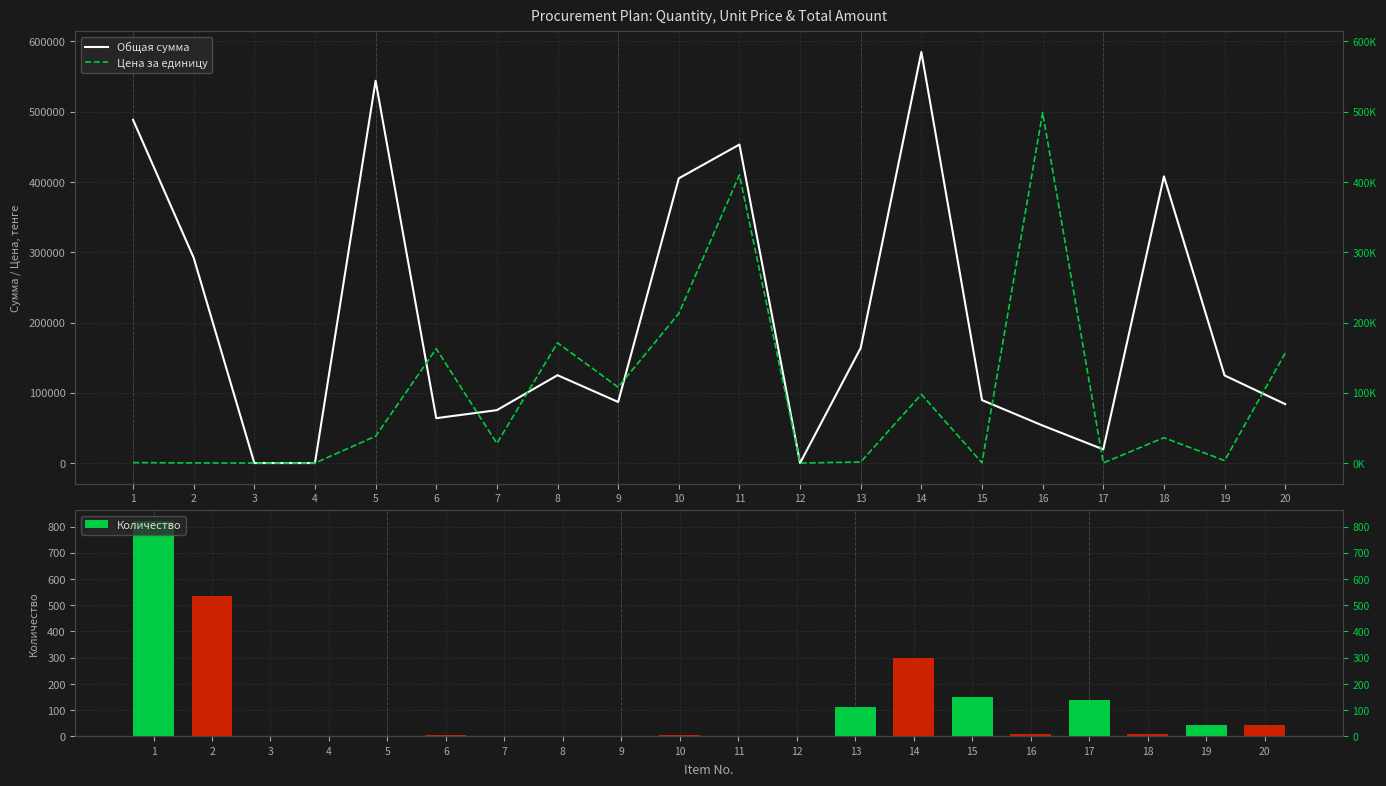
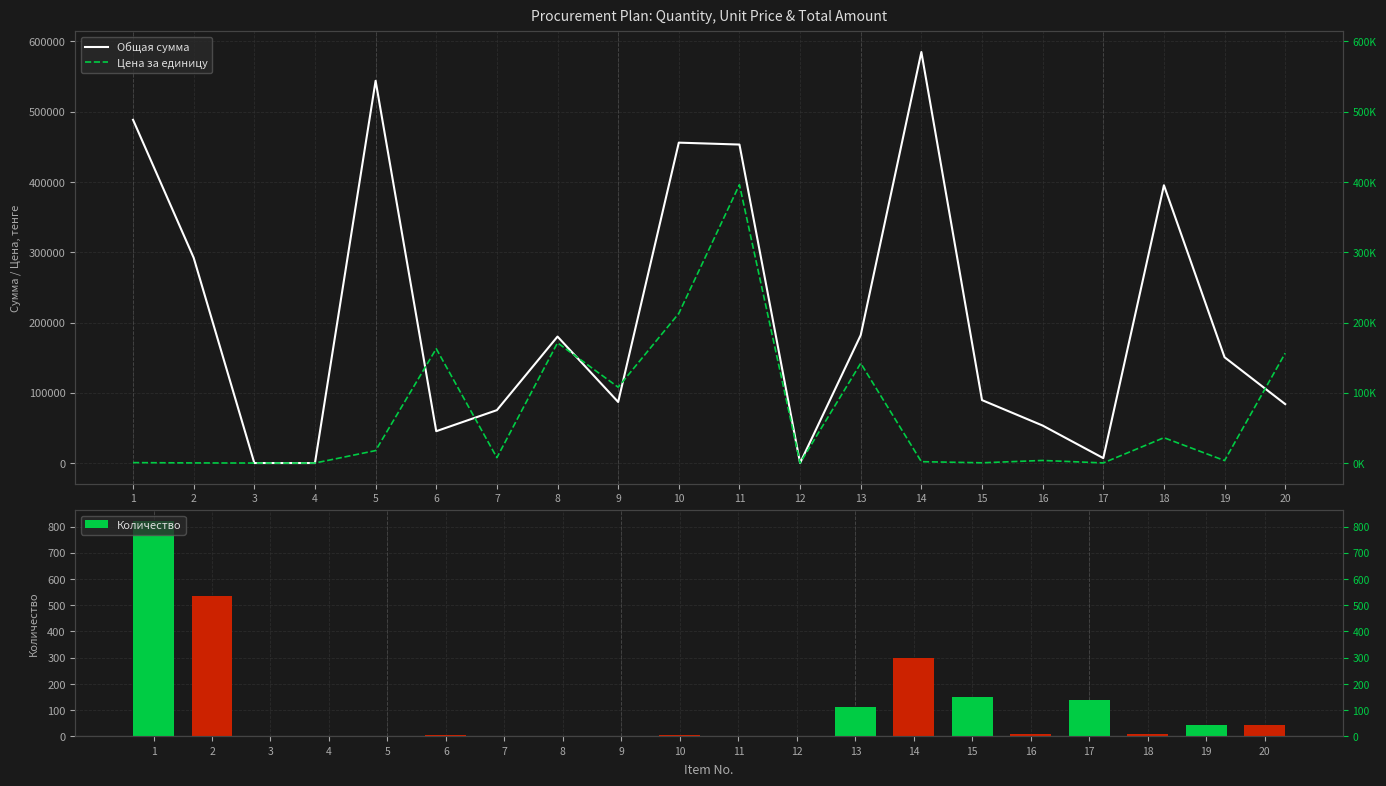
  {
    "Procurement Plan: Quantity, Unit Price & Total Amount": {
      "Общая сумма": {
        "1": 490000,
        "2": 290000,
        "5": 540000,
-       "6": 60000,
+       "6": 50000,
        "7": 80000,
-       "8": 130000,
+       "8": 180000,
        "9": 90000,
-       "10": 410000,
+       "10": 460000,
        "11": 450000,
-       "13": 160000,
+       "13": 180000,
        "14": 590000,
        "15": 90000,
        "16": 50000,
-       "17": 20000,
-       "18": 410000,
-       "19": 120000,
+       "17": 10000,
+       "18": 400000,
+       "19": 150000,
        "20": 80000
      },
      "Цена за единицу": {
        "1": 0,
        "2": 0,
-       "5": 40000,
+       "5": 20000,
        "6": 160000,
-       "7": 30000,
+       "7": 10000,
        "8": 170000,
        "9": 110000,
        "10": 210000,
-       "11": 410000,
-       "13": 0,
-       "14": 100000,
+       "11": 400000,
+       "13": 140000,
+       "14": 0,
        "15": 0,
-       "16": 500000,
+       "16": 0,
        "17": 0,
        "18": 40000,
        "19": 0,
        "20": 160000
      }
    }
  }
